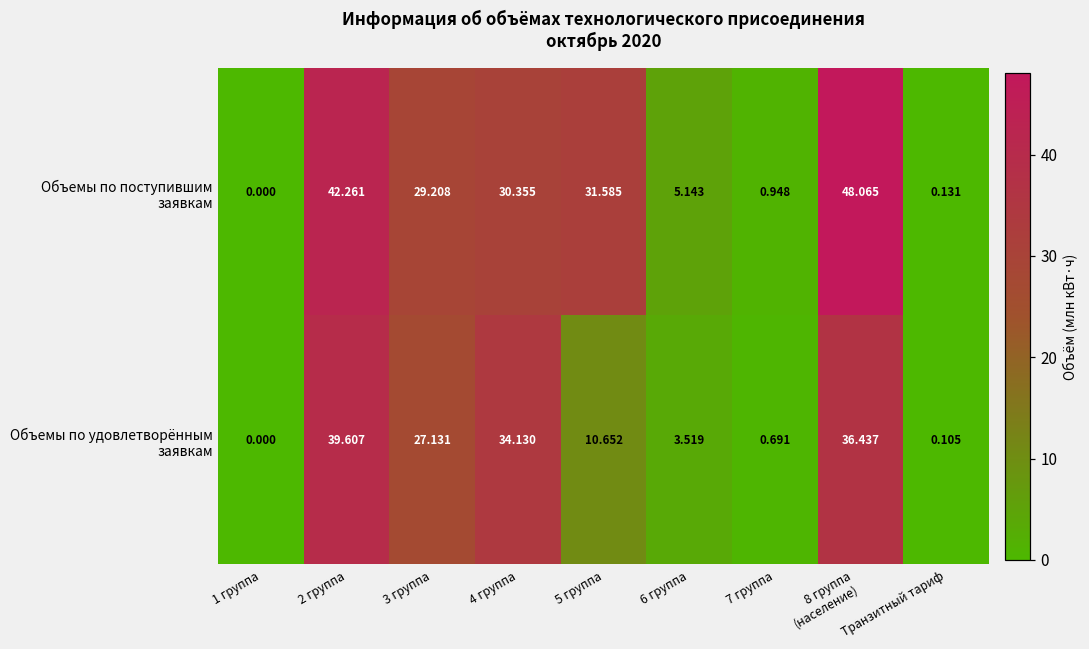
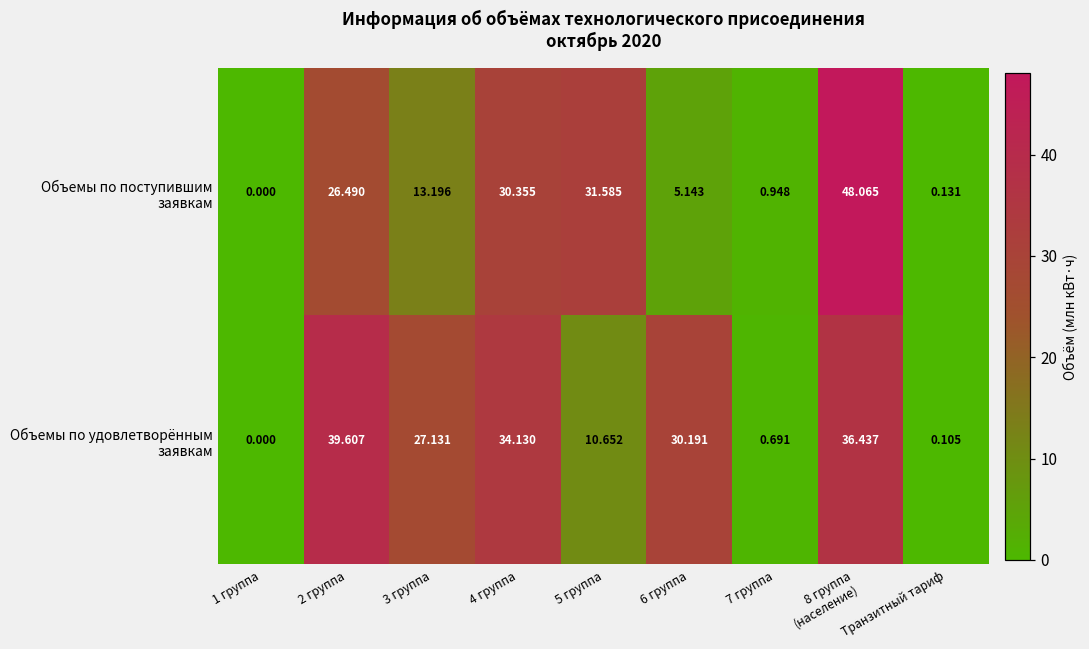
  {
    "Объемы по поступившим заявкам": {
      "1 группа": 0.000,
-     "2 группа": 42.261,
-     "3 группа": 29.208,
+     "2 группа": 26.490,
+     "3 группа": 13.196,
      "4 группа": 30.355,
      "5 группа": 31.585,
      "6 группа": 5.143,
      "7 группа": 0.948,
      "8 группа (население)": 48.065,
      "Транзитный тариф": 0.131
    },
    "Объемы по удовлетворённым заявкам": {
      "1 группа": 0.000,
      "2 группа": 39.607,
      "3 группа": 27.131,
      "4 группа": 34.130,
      "5 группа": 10.652,
-     "6 группа": 3.519,
+     "6 группа": 30.191,
      "7 группа": 0.691,
      "8 группа (население)": 36.437,
      "Транзитный тариф": 0.105
    }
  }
